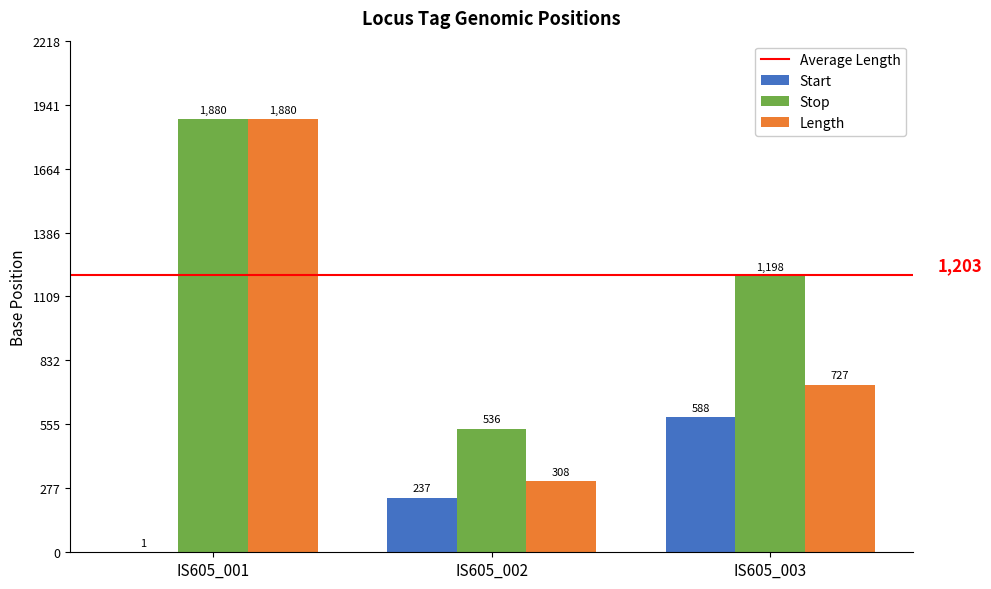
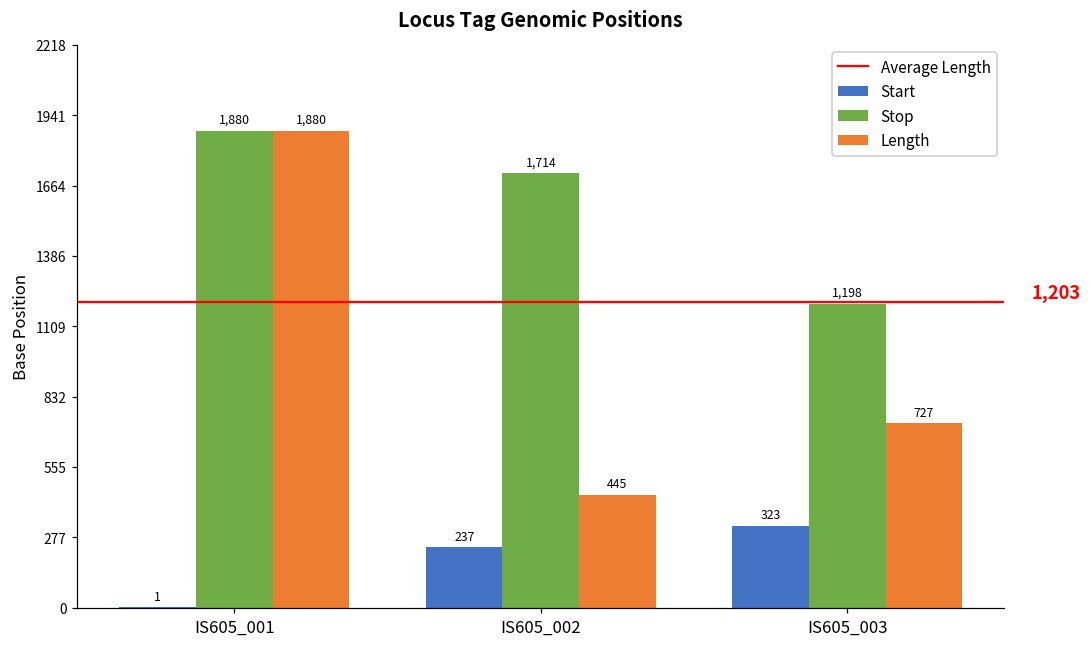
  {
    "Start": {
      "IS605_001": "1",
      "IS605_002": "237",
-     "IS605_003": "588"
+     "IS605_003": "323"
    },
    "Stop": {
      "IS605_001": "1,880",
-     "IS605_002": "536",
+     "IS605_002": "1,714",
      "IS605_003": "1,198"
    },
    "Length": {
      "IS605_001": "1,880",
-     "IS605_002": "308",
+     "IS605_002": "445",
      "IS605_003": "727"
    }
  }
